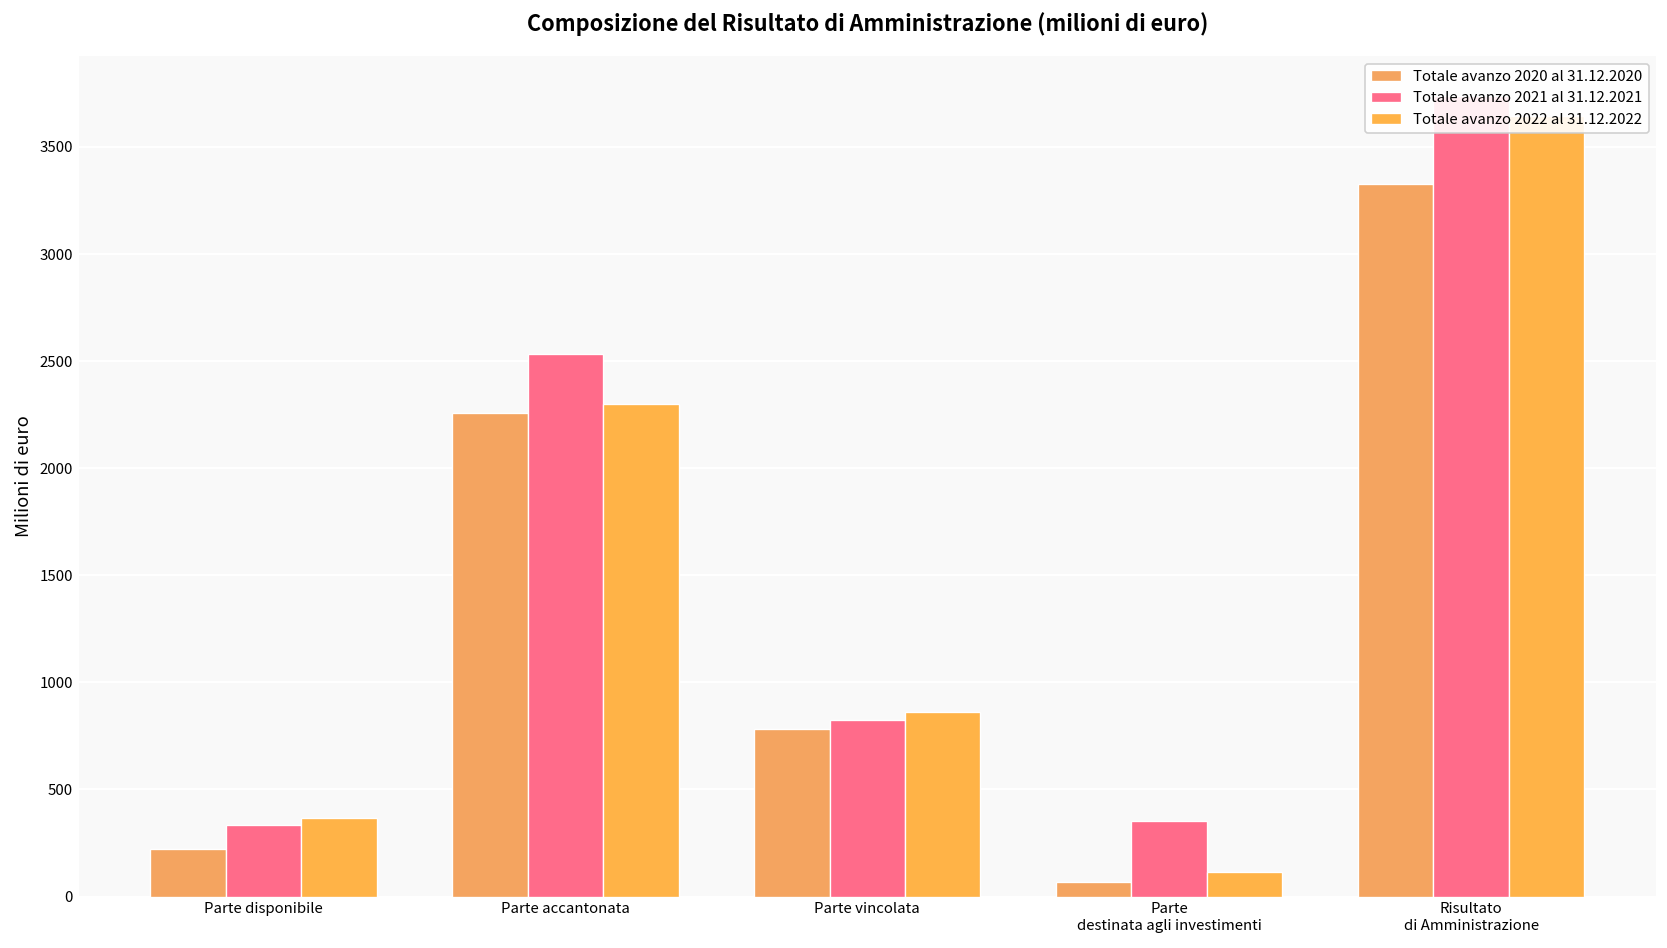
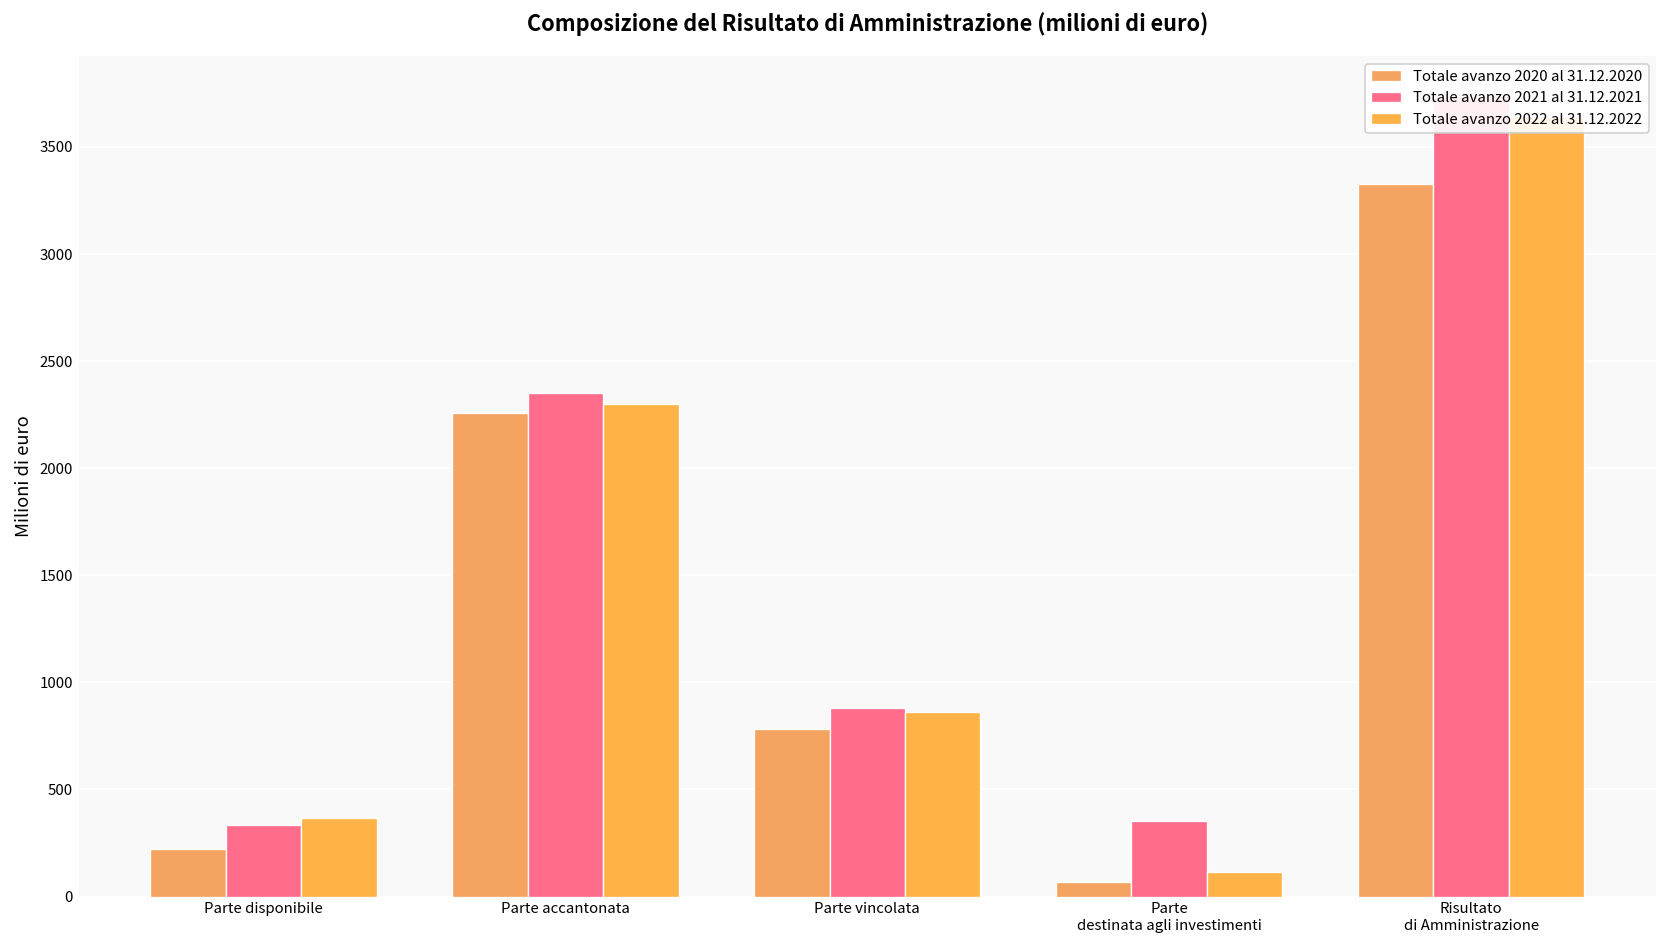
  {
    "Totale avanzo 2021 al 31.12.2021": {
      "Parte disponibile": 330,
-     "Parte accantonata": 2530,
-     "Parte vincolata": 830,
+     "Parte accantonata": 2350,
+     "Parte vincolata": 880,
      "Parte destinata agli investimenti": 350
    }
  }
